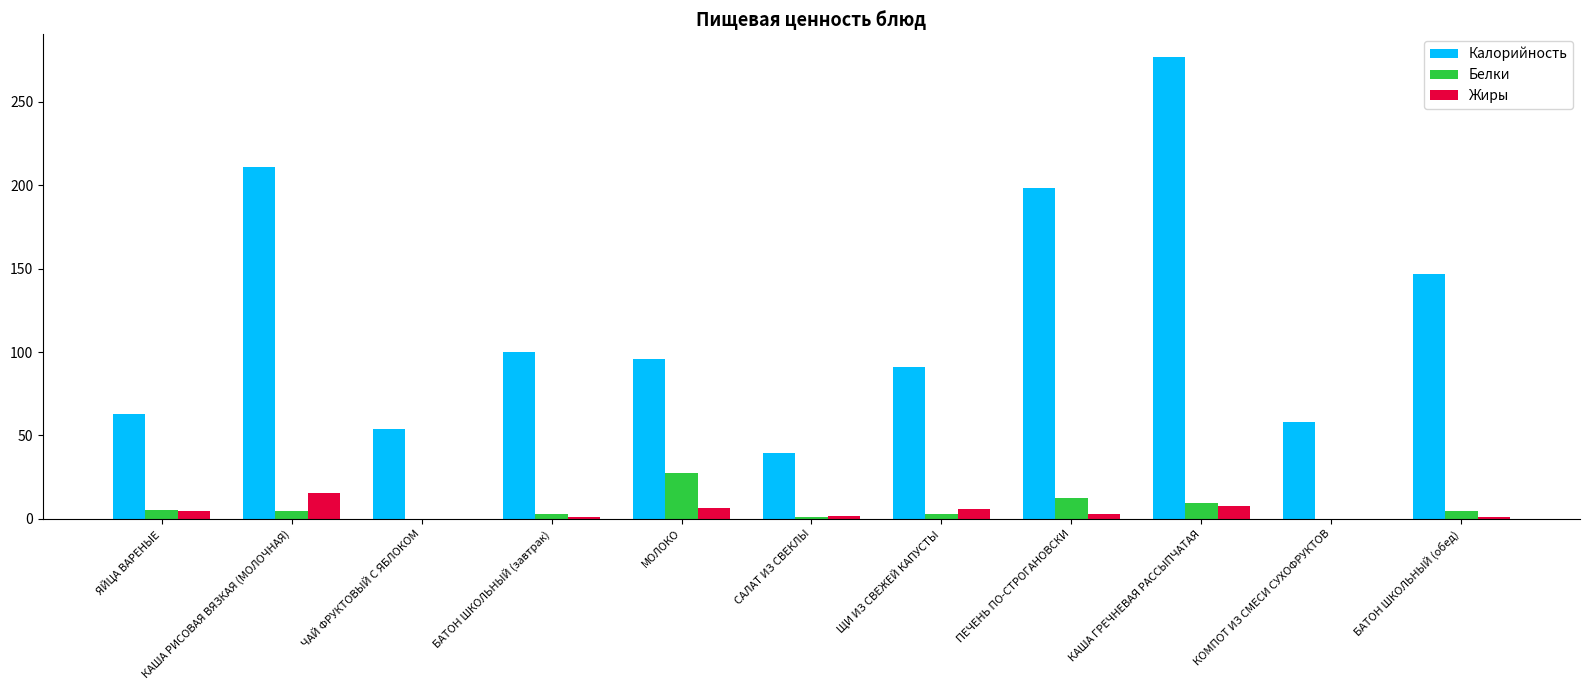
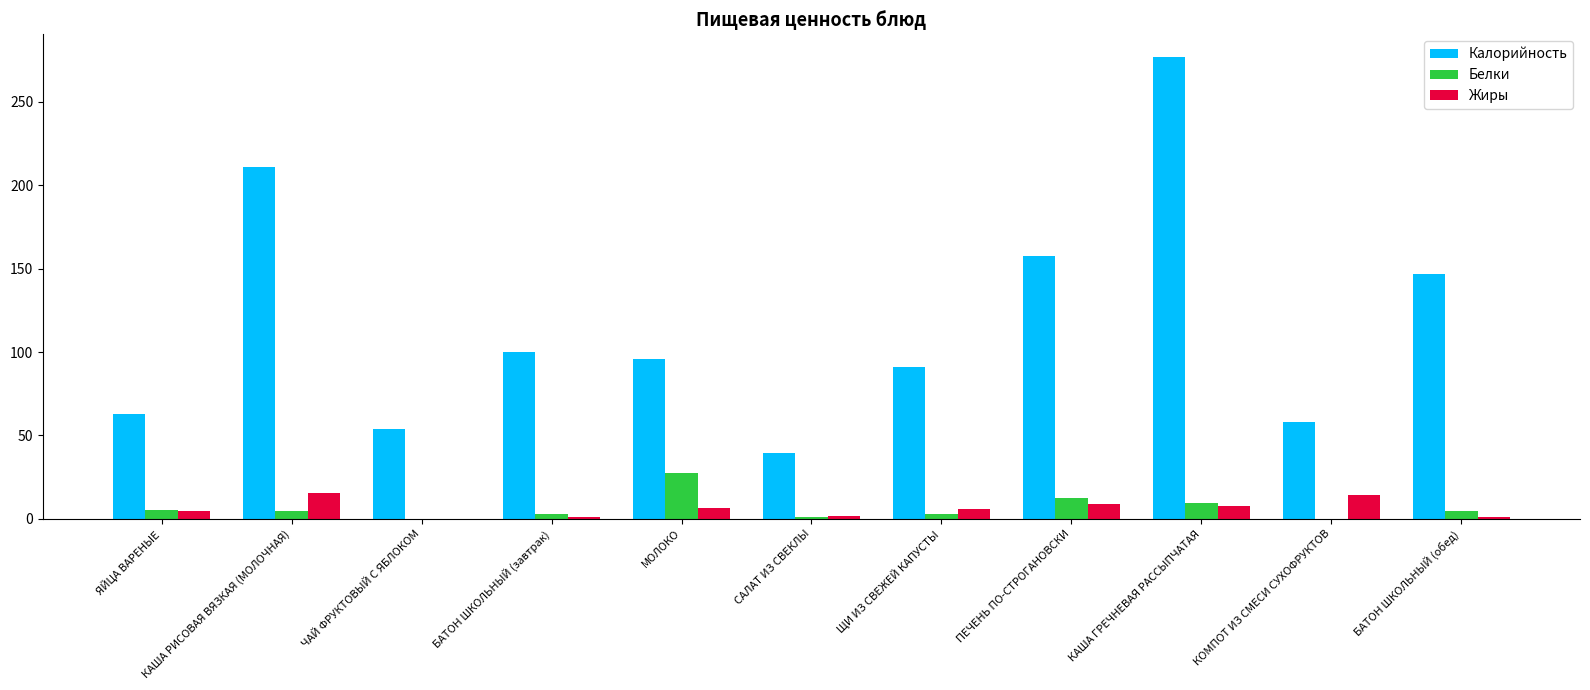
  {
    "Калорийность": {
      "ЯЙЦА ВАРЕНЫЕ": 63,
      "КАША РИСОВАЯ ВЯЗКАЯ (МОЛОЧНАЯ)": 211,
      "ЧАЙ ФРУКТОВЫЙ С ЯБЛОКОМ": 54,
      "БАТОН ШКОЛЬНЫЙ (завтрак)": 100,
      "МОЛОКО": 96,
      "САЛАТ ИЗ СВЕКЛЫ": 40,
      "ЩИ ИЗ СВЕЖЕЙ КАПУСТЫ": 91,
-     "ПЕЧЕНЬ ПО-СТРОГАНОВСКИ": 198,
+     "ПЕЧЕНЬ ПО-СТРОГАНОВСКИ": 158,
      "КАША ГРЕЧНЕВАЯ РАССЫПЧАТАЯ": 277,
      "КОМПОТ ИЗ СМЕСИ СУХОФРУКТОВ": 58,
      "БАТОН ШКОЛЬНЫЙ (обед)": 147
    },
    "Белки": {
      "ЯЙЦА ВАРЕНЫЕ": 5,
      "КАША РИСОВАЯ ВЯЗКАЯ (МОЛОЧНАЯ)": 5,
      "БАТОН ШКОЛЬНЫЙ (завтрак)": 3,
      "МОЛОКО": 27,
      "ЩИ ИЗ СВЕЖЕЙ КАПУСТЫ": 3,
      "ПЕЧЕНЬ ПО-СТРОГАНОВСКИ": 12,
      "КАША ГРЕЧНЕВАЯ РАССЫПЧАТАЯ": 10,
      "КОМПОТ ИЗ СМЕСИ СУХОФРУКТОВ": 0,
      "БАТОН ШКОЛЬНЫЙ (обед)": 5
    },
    "Жиры": {
      "ЯЙЦА ВАРЕНЫЕ": 5,
      "КАША РИСОВАЯ ВЯЗКАЯ (МОЛОЧНАЯ)": 15,
      "ЧАЙ ФРУКТОВЫЙ С ЯБЛОКОМ": 0,
      "МОЛОКО": 6,
      "САЛАТ ИЗ СВЕКЛЫ": 2,
      "ЩИ ИЗ СВЕЖЕЙ КАПУСТЫ": 6,
-     "ПЕЧЕНЬ ПО-СТРОГАНОВСКИ": 3,
+     "ПЕЧЕНЬ ПО-СТРОГАНОВСКИ": 9,
      "КАША ГРЕЧНЕВАЯ РАССЫПЧАТАЯ": 7,
-     "КОМПОТ ИЗ СМЕСИ СУХОФРУКТОВ": 0
+     "КОМПОТ ИЗ СМЕСИ СУХОФРУКТОВ": 14
    }
  }
